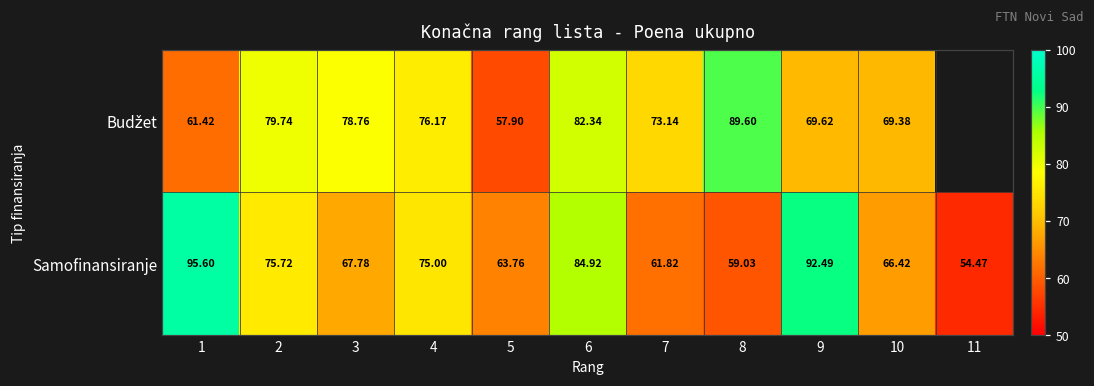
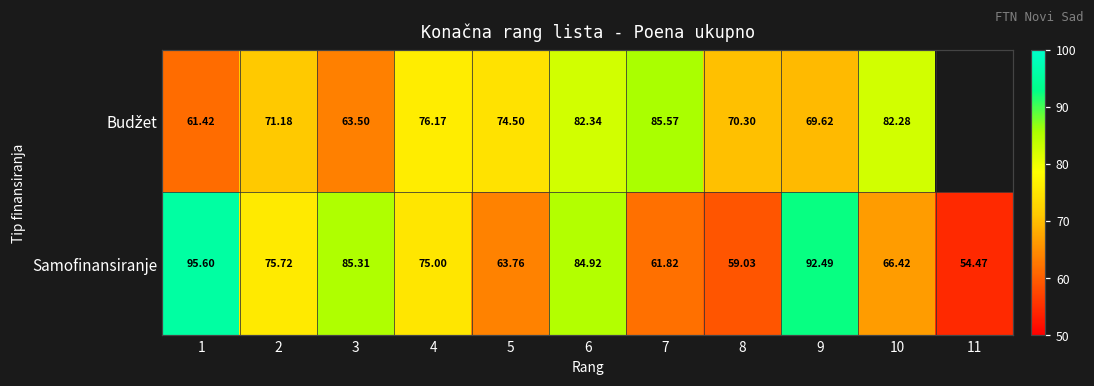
  {
    "Budžet": {
      "1": 61.42,
-     "2": 79.74,
-     "3": 78.76,
+     "2": 71.18,
+     "3": 63.50,
      "4": 76.17,
-     "5": 57.90,
+     "5": 74.50,
      "6": 82.34,
-     "7": 73.14,
-     "8": 89.60,
+     "7": 85.57,
+     "8": 70.30,
      "9": 69.62,
-     "10": 69.38
+     "10": 82.28
    },
    "Samofinansiranje": {
      "1": 95.60,
      "2": 75.72,
-     "3": 67.78,
+     "3": 85.31,
      "4": 75.00,
      "5": 63.76,
      "6": 84.92,
      "7": 61.82,
      "8": 59.03,
      "9": 92.49,
      "10": 66.42,
      "11": 54.47
    }
  }
